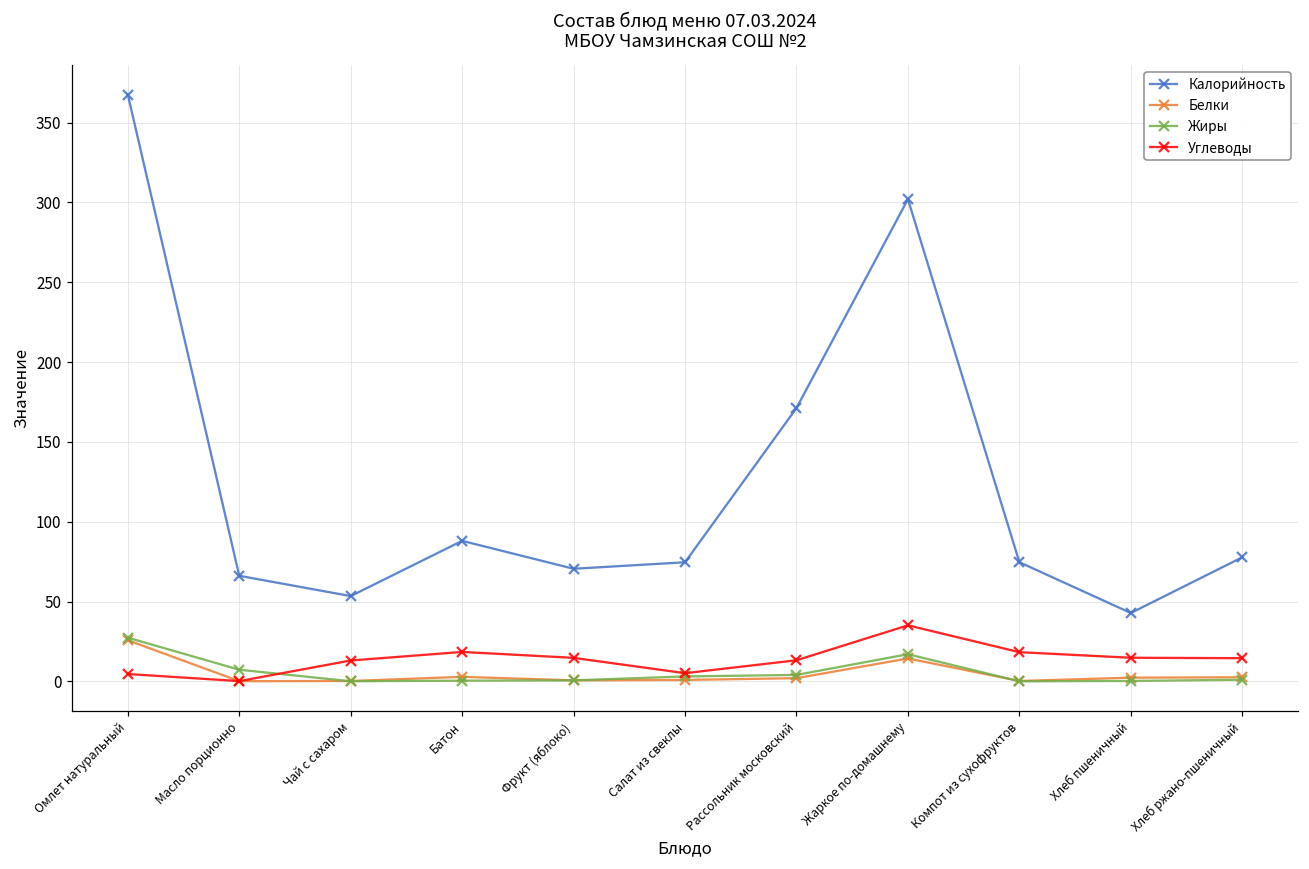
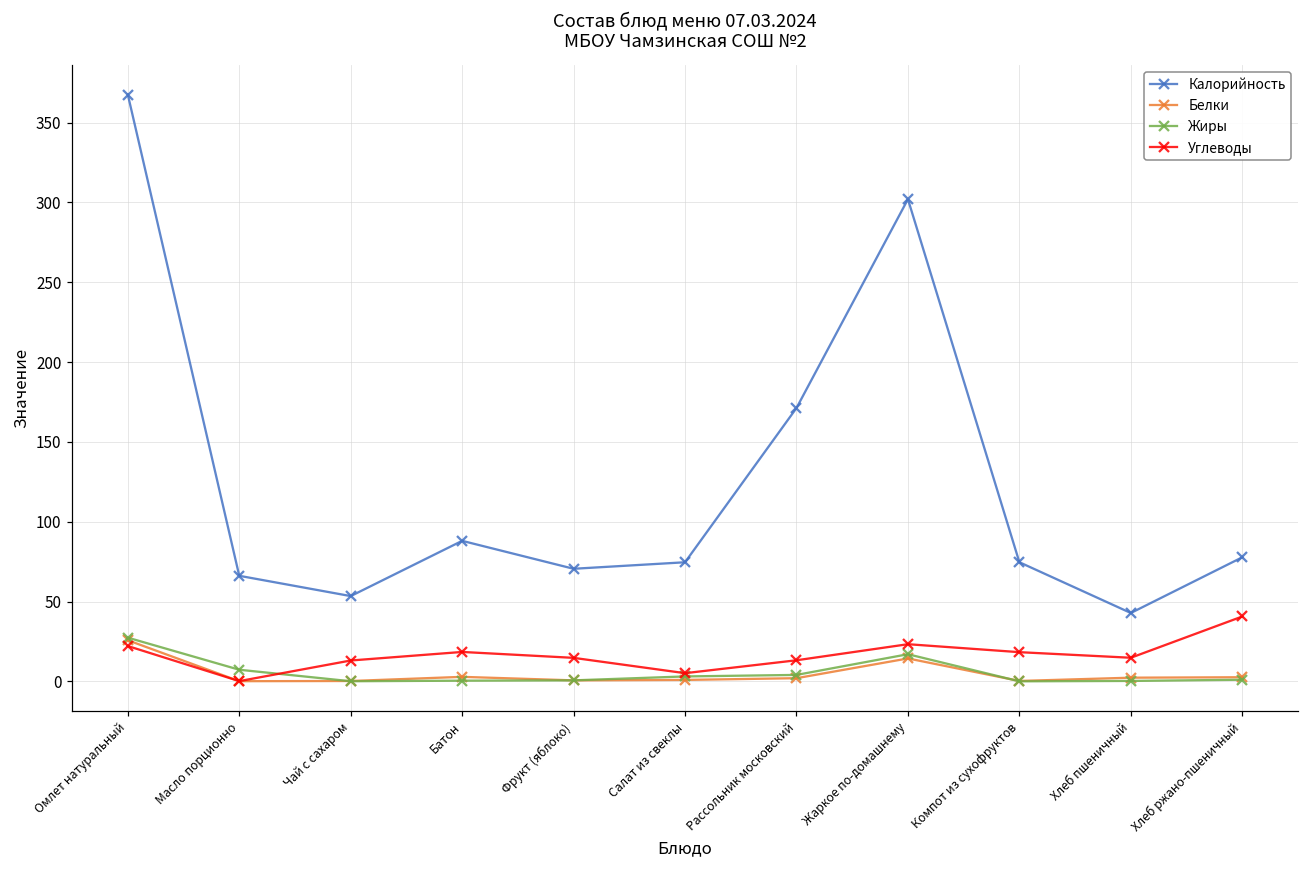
  {
    "Калорийность": {
      "Омлет натуральный": 368,
      "Масло порционно": 66,
      "Чай с сахаром": 53,
      "Батон": 88,
      "Фрукт (яблоко)": 71,
      "Салат из свеклы": 75,
      "Рассольник московский": 171,
      "Жаркое по-домашнему": 302,
      "Компот из сухофруктов": 75,
      "Хлеб пшеничный": 43,
      "Хлеб ржано-пшеничный": 78
    },
    "Белки": {
      "Батон": 3,
      "Салат из свеклы": 1,
      "Рассольник московский": 2,
      "Жаркое по-домашнему": 14,
      "Хлеб пшеничный": 2
    },
    "Жиры": {
      "Масло порционно": 7,
      "Батон": 0,
      "Салат из свеклы": 3,
      "Рассольник московский": 4,
      "Жаркое по-домашнему": 17,
      "Хлеб пшеничный": 0
    },
    "Углеводы": {
-     "Омлет натуральный": 5,
+     "Омлет натуральный": 22,
      "Чай с сахаром": 13,
      "Батон": 18,
      "Фрукт (яблоко)": 15,
      "Салат из свеклы": 5,
      "Рассольник московский": 13,
-     "Жаркое по-домашнему": 35,
+     "Жаркое по-домашнему": 23,
      "Компот из сухофруктов": 18,
      "Хлеб пшеничный": 15,
-     "Хлеб ржано-пшеничный": 14
+     "Хлеб ржано-пшеничный": 41
    }
  }
